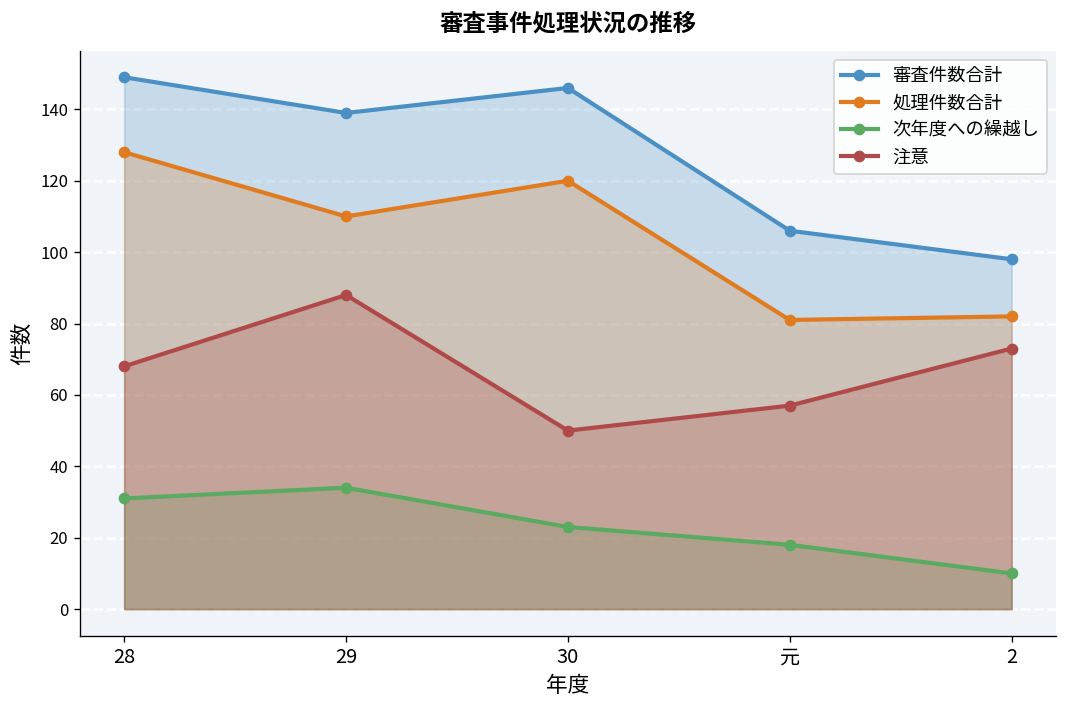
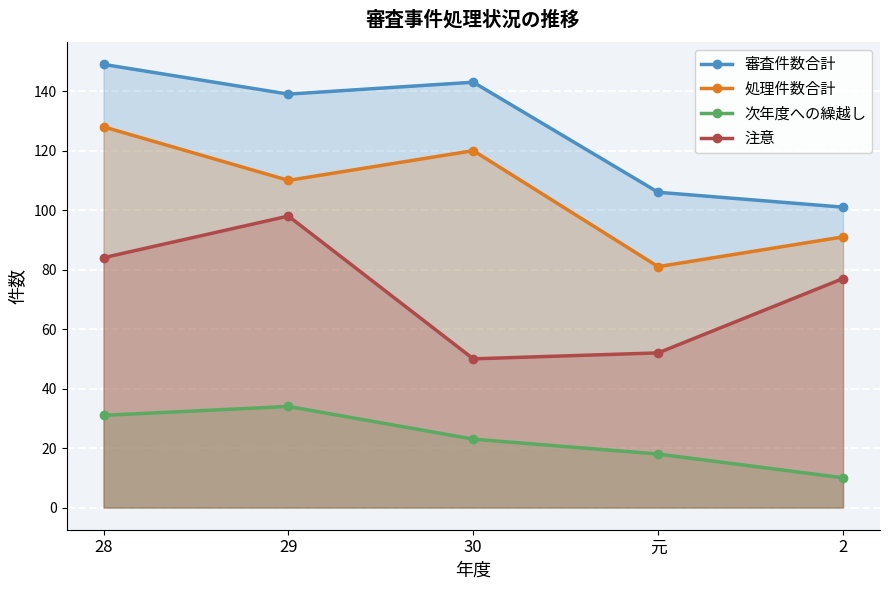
  {
    "審査件数合計": {
      "28": 149,
      "29": 139,
-     "30": 146,
+     "30": 143,
      "元": 106,
-     "2": 98
+     "2": 101
    },
    "処理件数合計": {
      "28": 128,
      "29": 110,
      "30": 120,
      "元": 81,
-     "2": 82
+     "2": 91
    },
    "次年度への繰越し": {
      "28": 31,
      "29": 34,
      "30": 23,
      "元": 18,
      "2": 10
    },
    "注意": {
-     "28": 68,
-     "29": 88,
+     "28": 84,
+     "29": 98,
      "30": 50,
-     "元": 57,
-     "2": 73
+     "元": 52,
+     "2": 77
    }
  }
